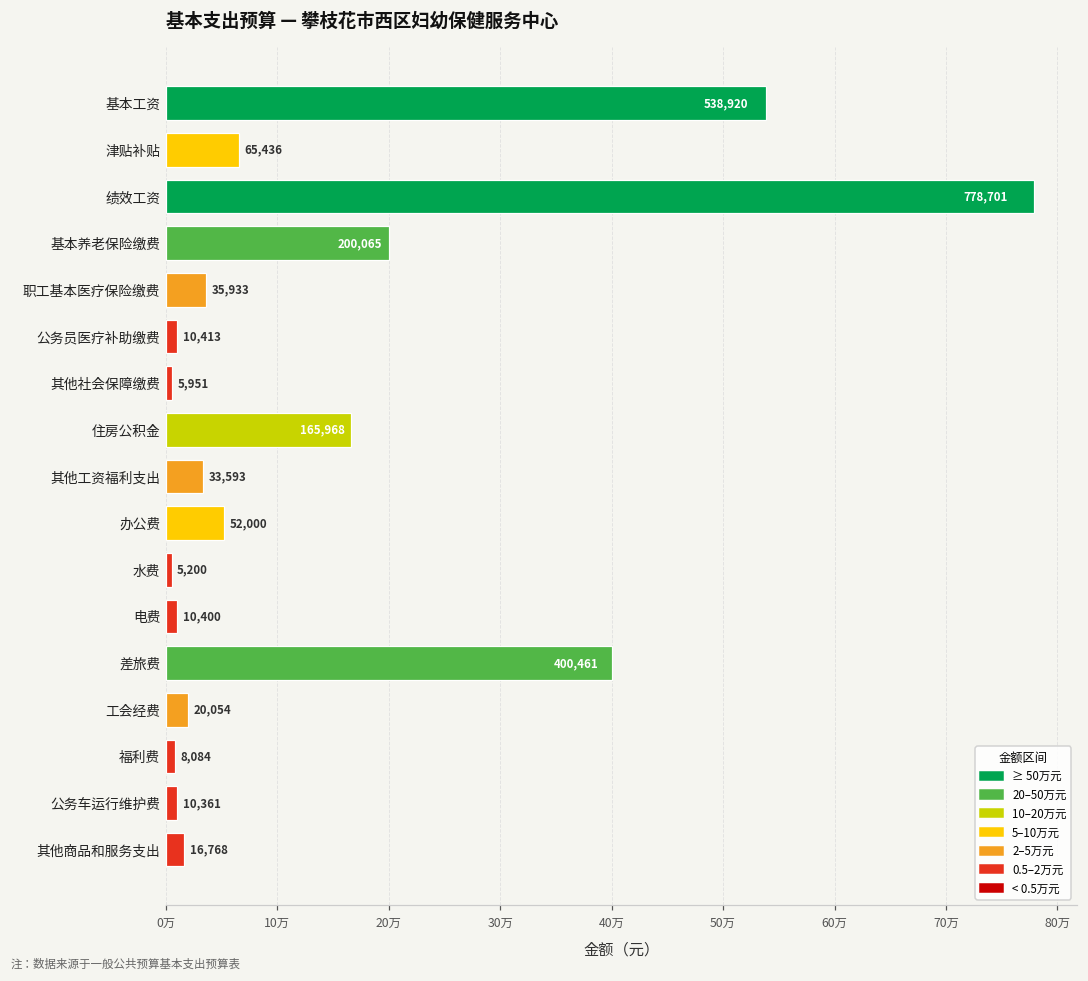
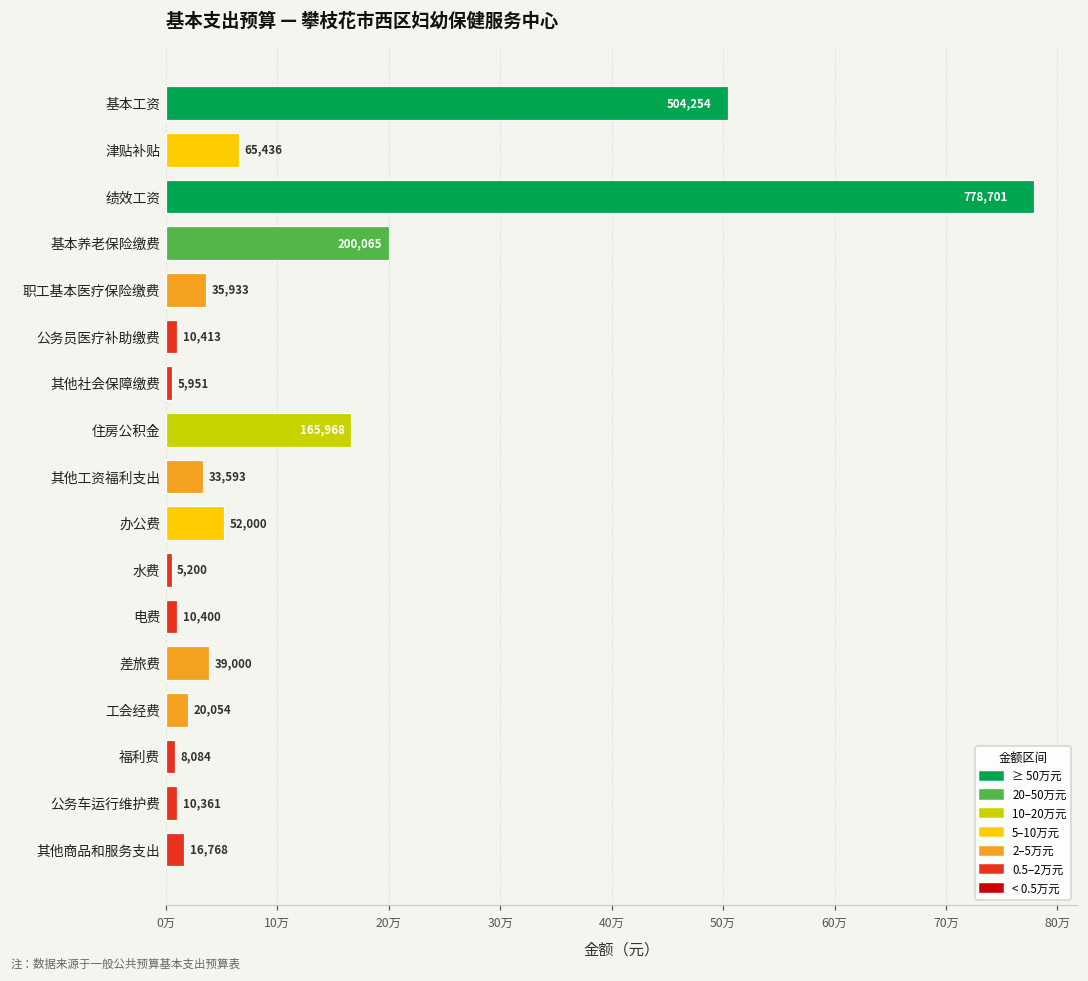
  {
-   "基本工资": "538,920",
+   "基本工资": "504,254",
    "津贴补贴": "65,436",
    "绩效工资": "778,701",
    "基本养老保险缴费": "200,065",
    "职工基本医疗保险缴费": "35,933",
    "公务员医疗补助缴费": "10,413",
    "其他社会保障缴费": "5,951",
    "住房公积金": "165,968",
    "其他工资福利支出": "33,593",
    "办公费": "52,000",
    "水费": "5,200",
    "电费": "10,400",
-   "差旅费": "400,461",
+   "差旅费": "39,000",
    "工会经费": "20,054",
    "福利费": "8,084",
    "公务车运行维护费": "10,361",
    "其他商品和服务支出": "16,768"
  }
